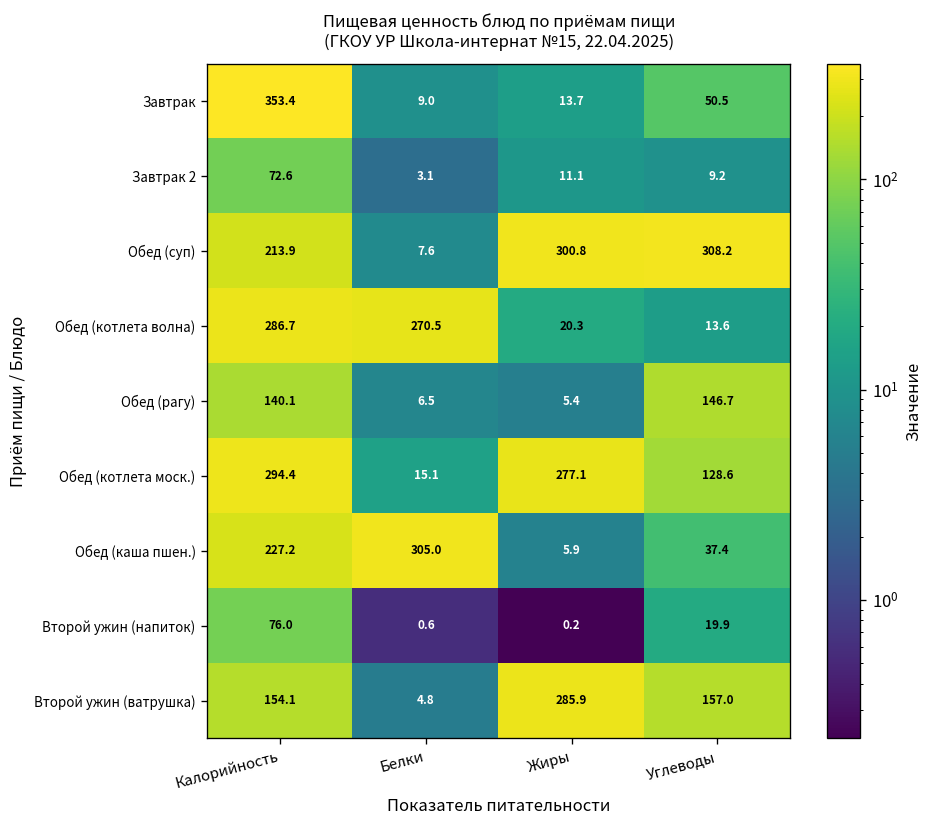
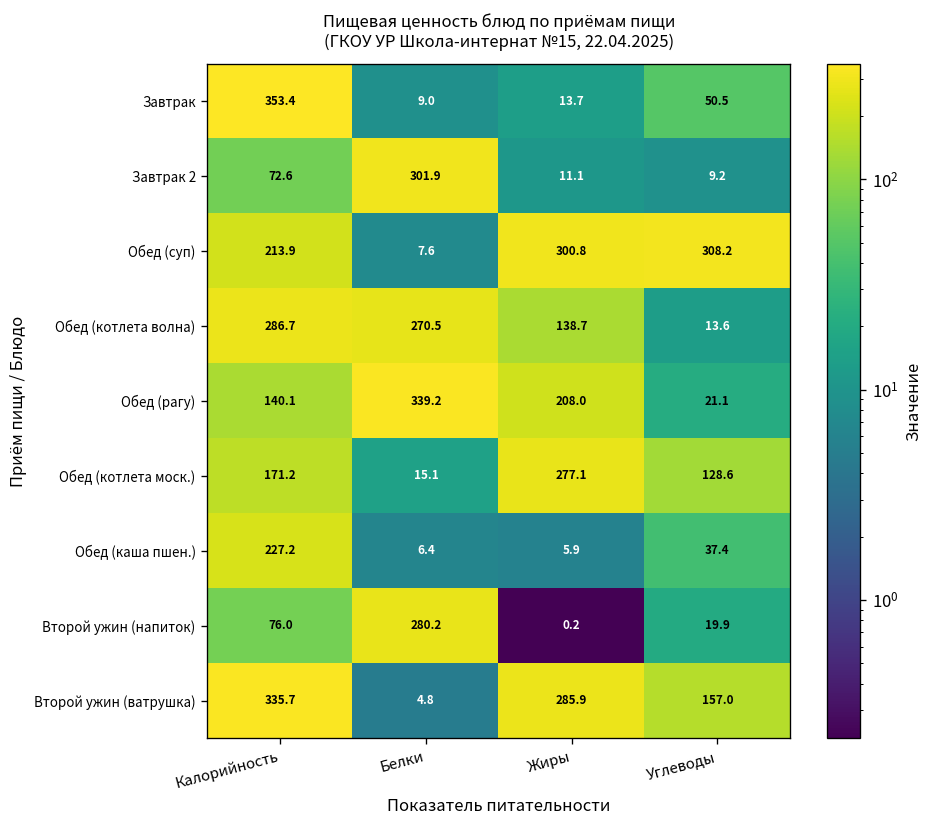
  {
    "Завтрак": {
      "Калорийность": 353.4,
      "Белки": 9.0,
      "Жиры": 13.7,
      "Углеводы": 50.5
    },
    "Завтрак 2": {
      "Калорийность": 72.6,
-     "Белки": 3.1,
+     "Белки": 301.9,
      "Жиры": 11.1,
      "Углеводы": 9.2
    },
    "Обед (суп)": {
      "Калорийность": 213.9,
      "Белки": 7.6,
      "Жиры": 300.8,
      "Углеводы": 308.2
    },
    "Обед (котлета волна)": {
      "Калорийность": 286.7,
      "Белки": 270.5,
-     "Жиры": 20.3,
+     "Жиры": 138.7,
      "Углеводы": 13.6
    },
    "Обед (рагу)": {
      "Калорийность": 140.1,
-     "Белки": 6.5,
-     "Жиры": 5.4,
-     "Углеводы": 146.7
+     "Белки": 339.2,
+     "Жиры": 208.0,
+     "Углеводы": 21.1
    },
    "Обед (котлета моск.)": {
-     "Калорийность": 294.4,
+     "Калорийность": 171.2,
      "Белки": 15.1,
      "Жиры": 277.1,
      "Углеводы": 128.6
    },
    "Обед (каша пшен.)": {
      "Калорийность": 227.2,
-     "Белки": 305.0,
+     "Белки": 6.4,
      "Жиры": 5.9,
      "Углеводы": 37.4
    },
    "Второй ужин (напиток)": {
      "Калорийность": 76.0,
-     "Белки": 0.6,
+     "Белки": 280.2,
      "Жиры": 0.2,
      "Углеводы": 19.9
    },
    "Второй ужин (ватрушка)": {
-     "Калорийность": 154.1,
+     "Калорийность": 335.7,
      "Белки": 4.8,
      "Жиры": 285.9,
      "Углеводы": 157.0
    }
  }
